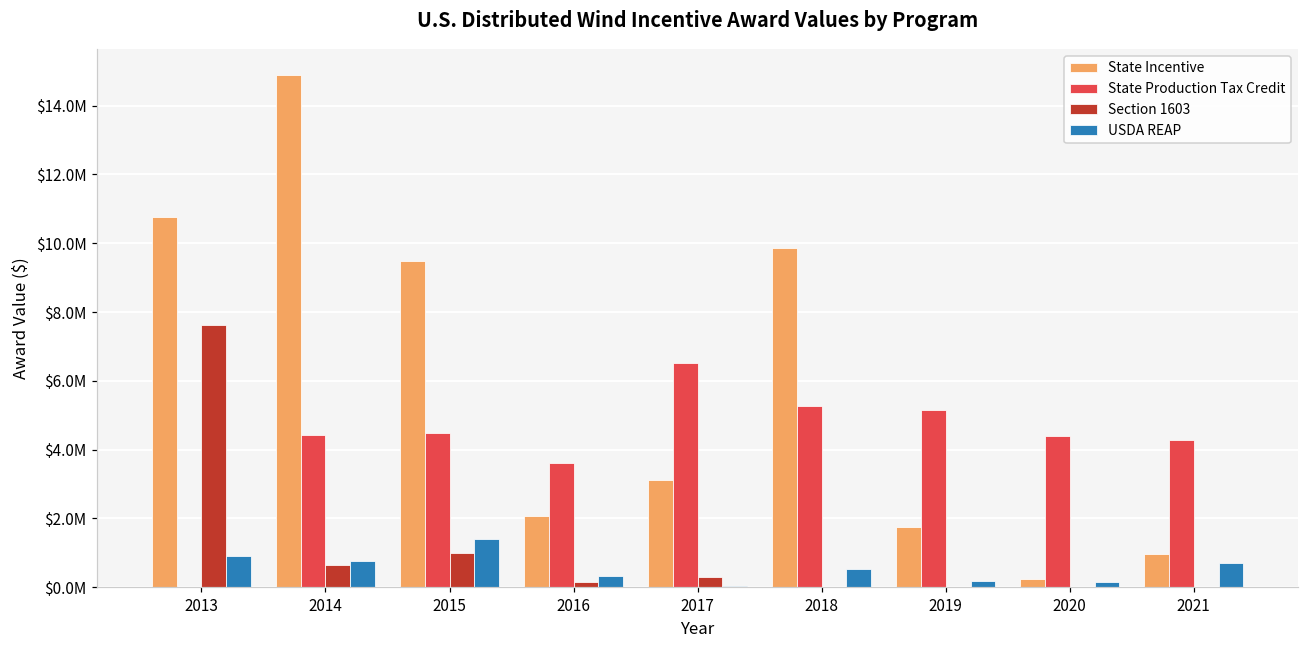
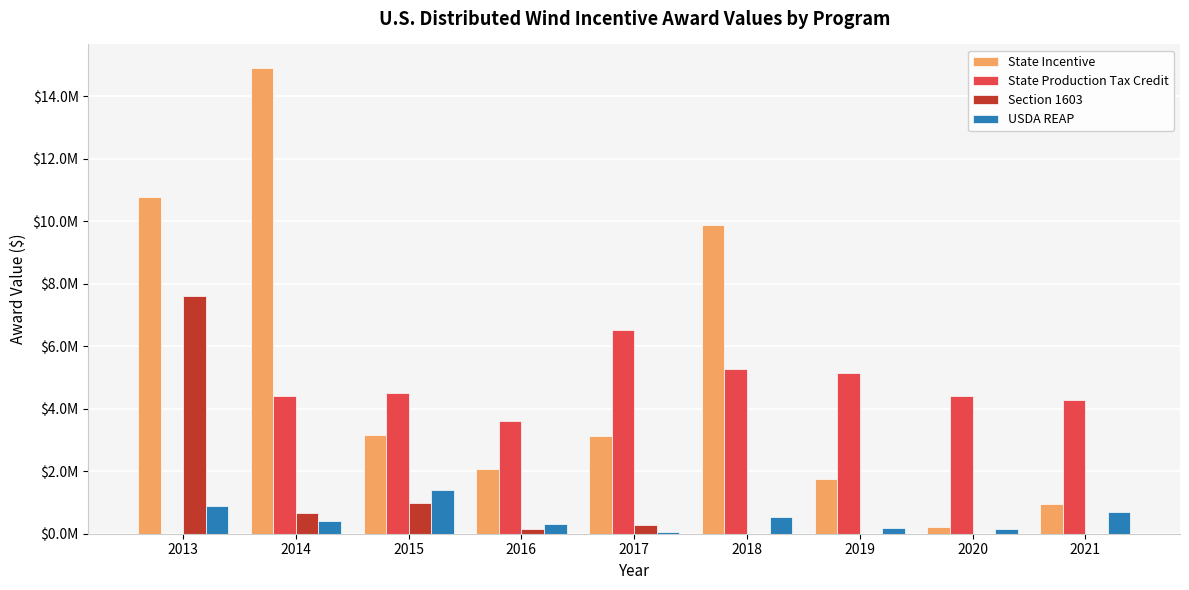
  {
    "State Incentive": {
      "2013": "$10800000",
      "2014": "$14900000",
-     "2015": "$9500000",
+     "2015": "$3200000",
      "2016": "$2100000",
      "2017": "$3100000",
      "2018": "$9900000",
      "2019": "$1700000",
      "2020": "$200000",
      "2021": "$1000000"
    },
    "USDA REAP": {
      "2013": "$900000",
-     "2014": "$800000",
+     "2014": "$400000",
      "2015": "$1400000",
      "2016": "$300000",
      "2018": "$500000",
      "2019": "$200000",
      "2020": "$200000",
      "2021": "$700000"
    }
  }
